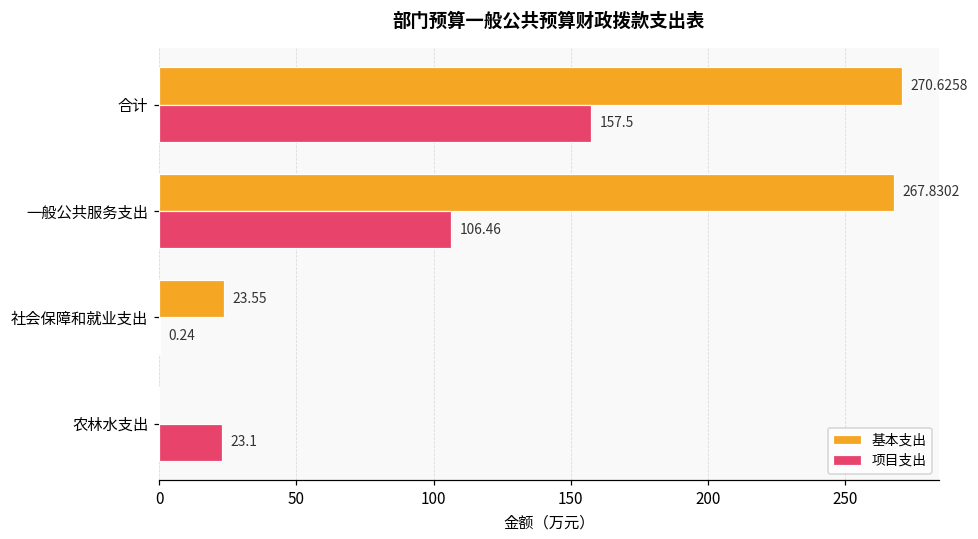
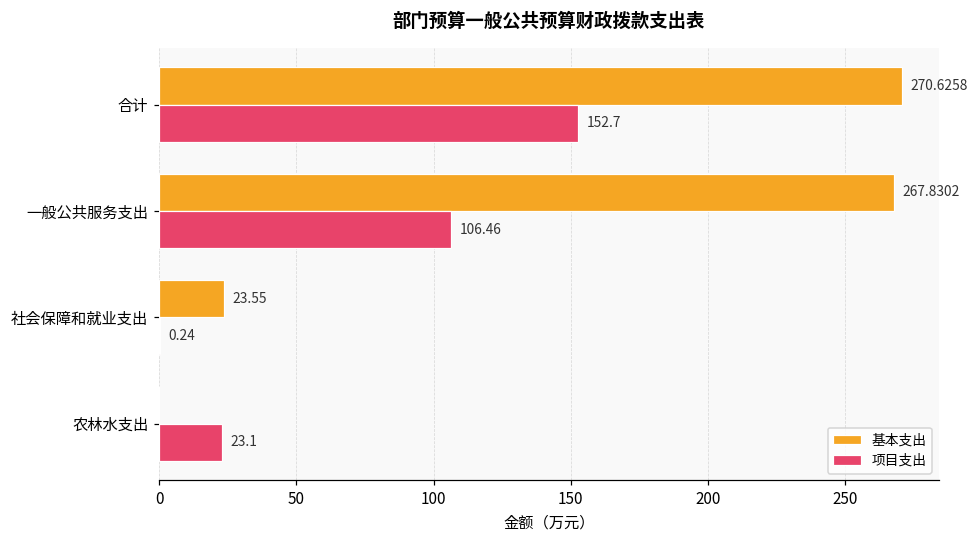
  {
    "基本支出": {
      "合计": 270.6258,
      "一般公共服务支出": 267.8302,
      "社会保障和就业支出": 23.55
    },
    "项目支出": {
-     "合计": 157.5,
+     "合计": 152.7,
      "一般公共服务支出": 106.46,
      "社会保障和就业支出": 0.24,
      "农林水支出": 23.1
    }
  }
